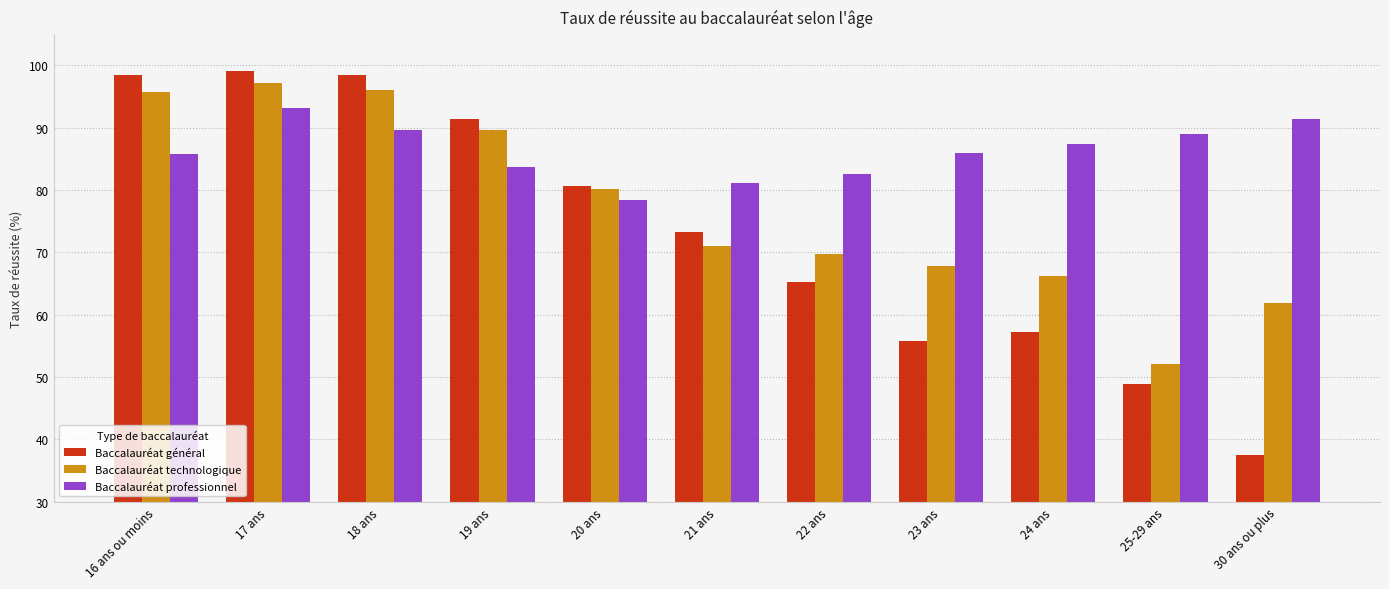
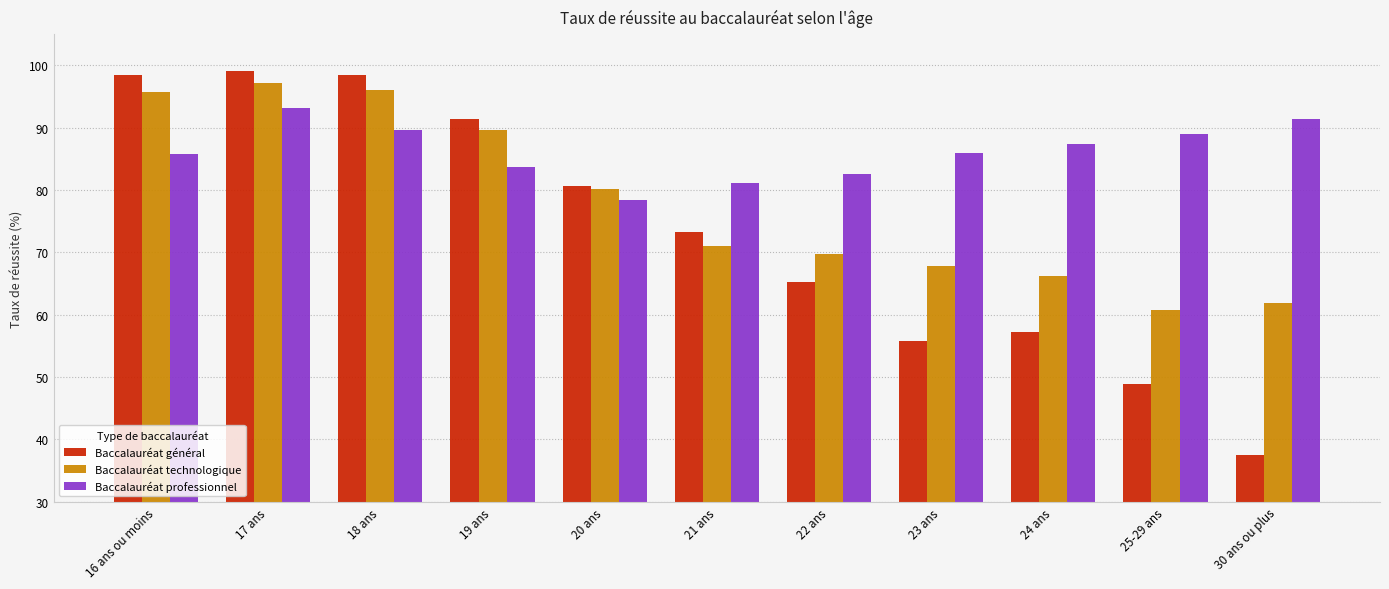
  {
    "Baccalauréat général": {
      "16 ans ou moins": 98,
      "17 ans": 99,
      "18 ans": 98,
      "19 ans": 91,
      "20 ans": 81,
      "21 ans": 73,
      "22 ans": 65,
      "23 ans": 56,
      "24 ans": 57,
      "25-29 ans": 49,
      "30 ans ou plus": 38
    },
    "Baccalauréat technologique": {
      "16 ans ou moins": 96,
      "17 ans": 97,
      "18 ans": 96,
      "19 ans": 90,
      "20 ans": 80,
      "21 ans": 71,
      "22 ans": 70,
      "23 ans": 68,
      "24 ans": 66,
-     "25-29 ans": 52,
+     "25-29 ans": 61,
      "30 ans ou plus": 62
    },
    "Baccalauréat professionnel": {
      "16 ans ou moins": 86,
      "17 ans": 93,
      "18 ans": 90,
      "19 ans": 84,
      "20 ans": 78,
      "21 ans": 81,
      "22 ans": 83,
      "23 ans": 86,
      "24 ans": 87,
      "25-29 ans": 89,
      "30 ans ou plus": 91
    }
  }
